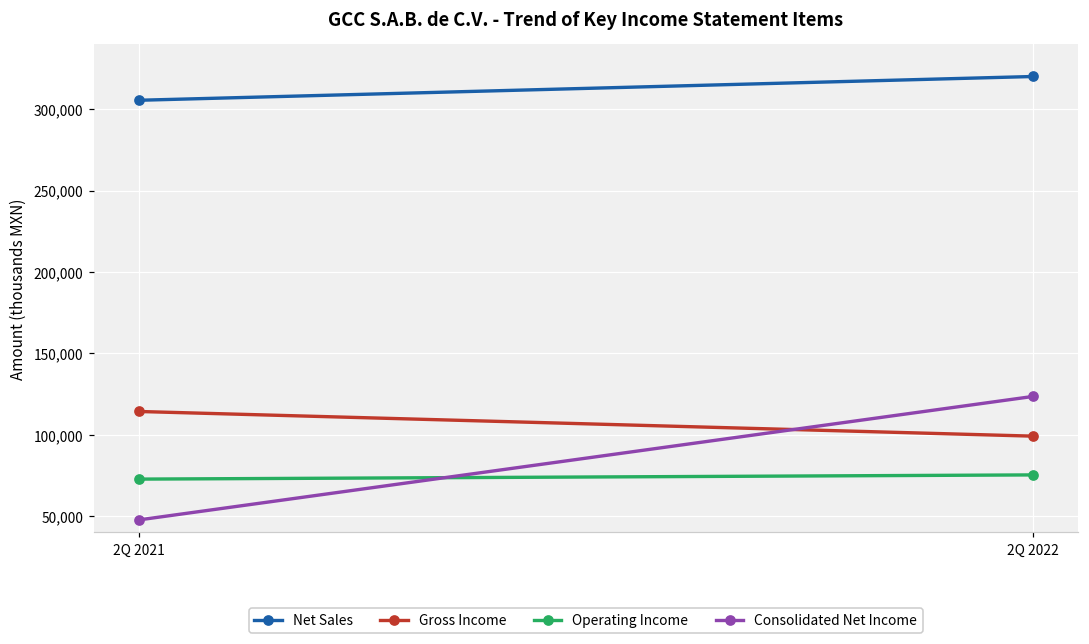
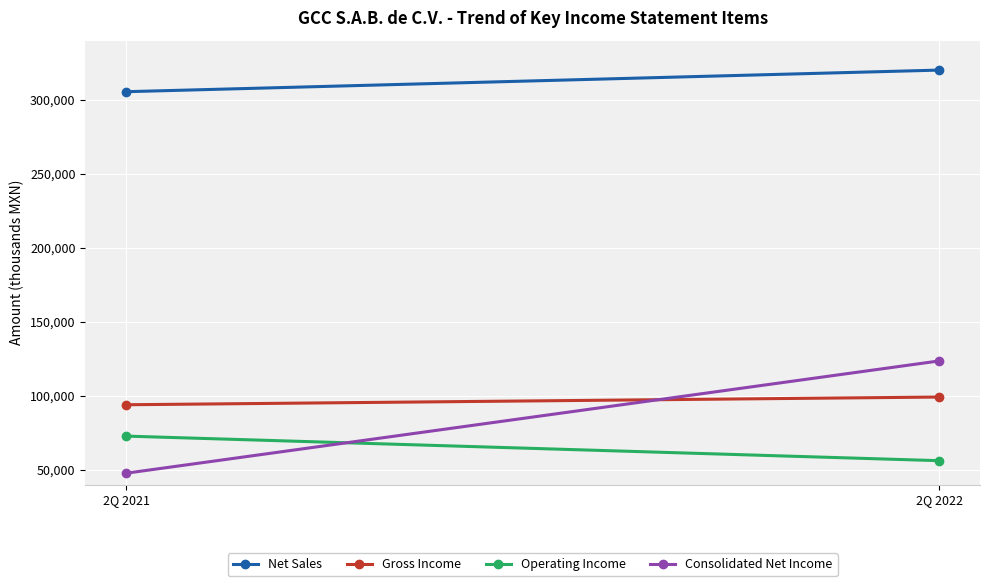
  {
    "Net Sales": {
      "2Q 2021": "305,000",
      "2Q 2022": "320,000"
    },
    "Gross Income": {
-     "2Q 2021": "114,000",
+     "2Q 2021": "94,000",
      "2Q 2022": "99,000"
    },
    "Operating Income": {
      "2Q 2021": "73,000",
-     "2Q 2022": "75,000"
+     "2Q 2022": "56,000"
    },
    "Consolidated Net Income": {
      "2Q 2021": "48,000",
      "2Q 2022": "124,000"
    }
  }
